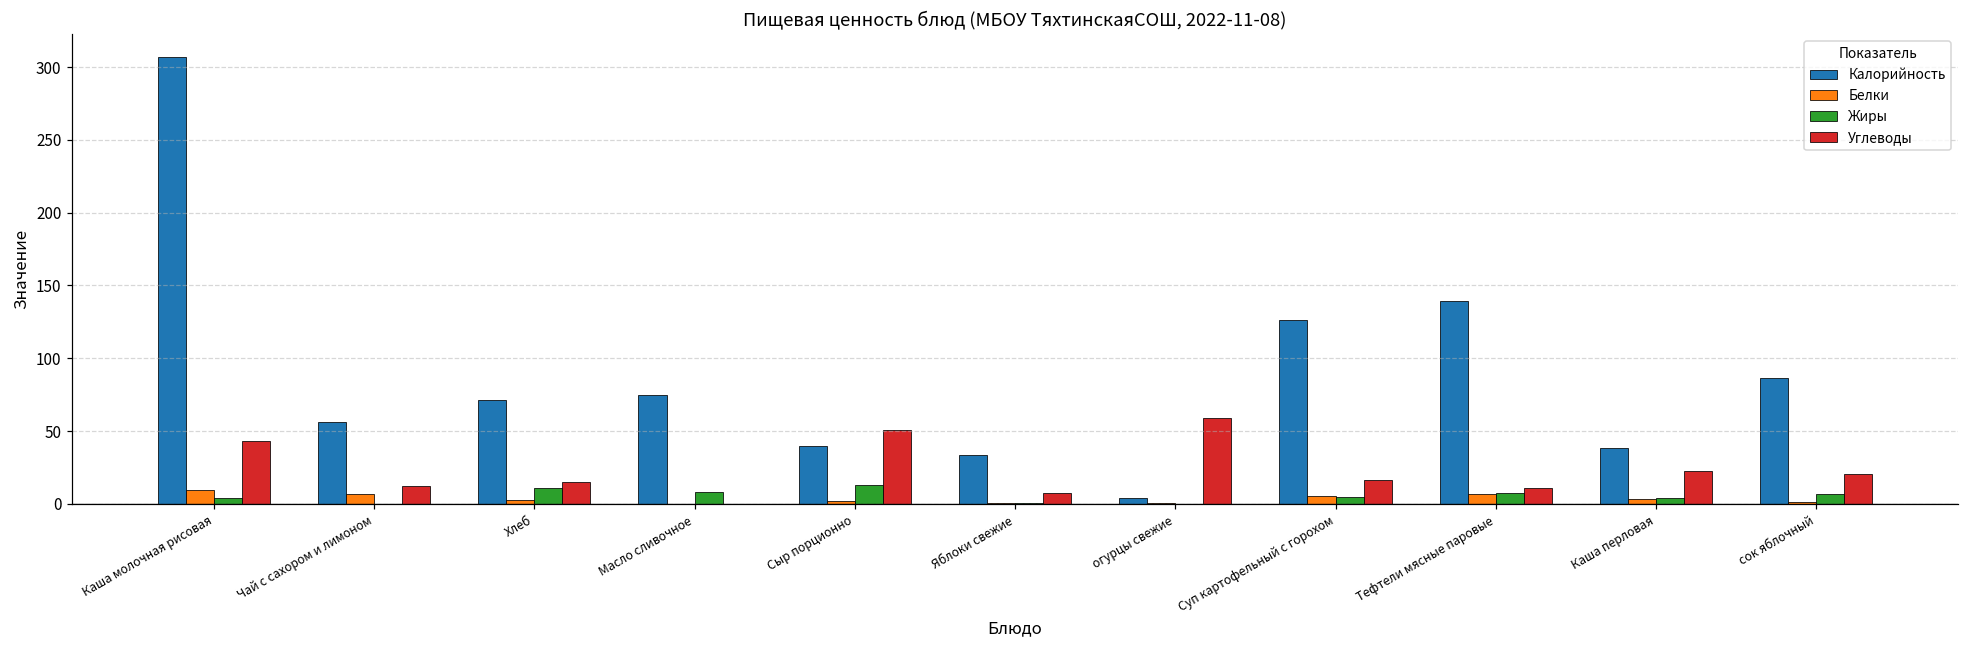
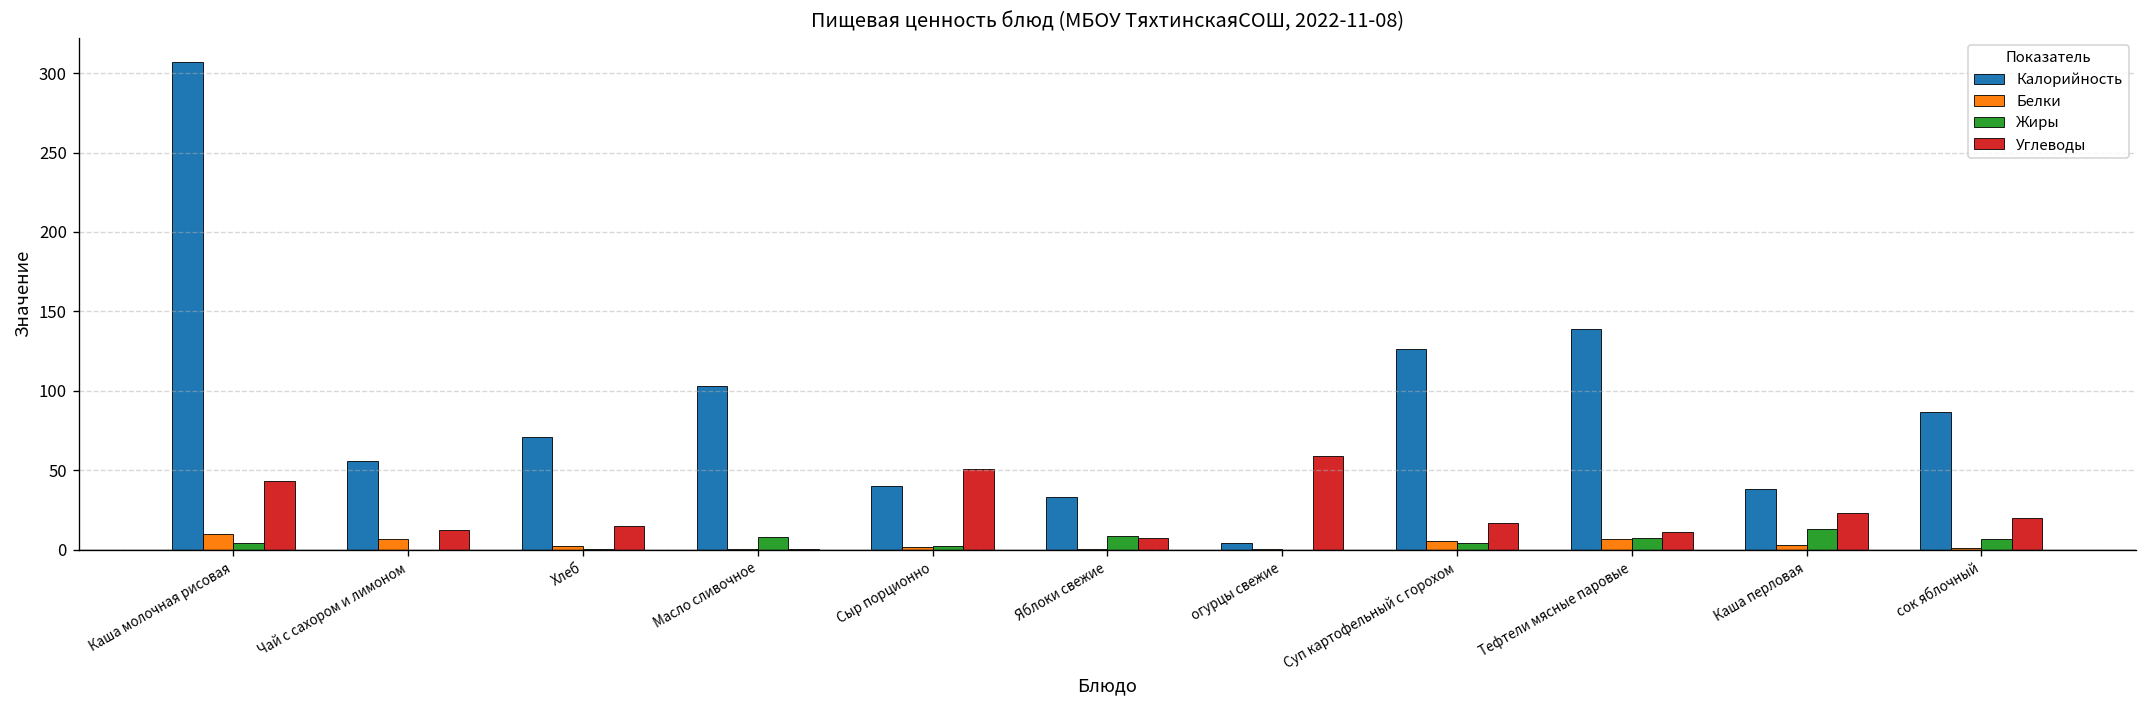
  {
    "Калорийность": {
      "Каша молочная рисовая": 307,
      "Чай с сахором и лимоном": 56,
      "Хлеб": 71,
-     "Масло сливочное": 75,
+     "Масло сливочное": 103,
      "Сыр порционно": 40,
      "Яблоки свежие": 33,
      "огурцы свежие": 4,
      "Суп картофельный с горохом": 126,
      "Тефтели мясные паровые": 139,
      "Каша перловая": 38,
      "сок яблочный": 87
    },
    "Белки": {
      "Каша молочная рисовая": 10,
      "Чай с сахором и лимоном": 6,
      "Хлеб": 2,
      "Суп картофельный с горохом": 5,
      "Тефтели мясные паровые": 7,
      "Каша перловая": 3
    },
    "Жиры": {
      "Каша молочная рисовая": 4,
-     "Хлеб": 11,
+     "Хлеб": 0,
      "Масло сливочное": 8,
-     "Сыр порционно": 13,
-     "Яблоки свежие": 0,
+     "Сыр порционно": 2,
+     "Яблоки свежие": 9,
      "Суп картофельный с горохом": 4,
      "Тефтели мясные паровые": 7,
-     "Каша перловая": 4,
+     "Каша перловая": 13,
      "сок яблочный": 7
    },
    "Углеводы": {
      "Каша молочная рисовая": 43,
      "Чай с сахором и лимоном": 12,
      "Хлеб": 15,
      "Сыр порционно": 51,
      "Яблоки свежие": 7,
      "огурцы свежие": 59,
      "Суп картофельный с горохом": 17,
      "Тефтели мясные паровые": 11,
      "Каша перловая": 23,
      "сок яблочный": 20
    }
  }
